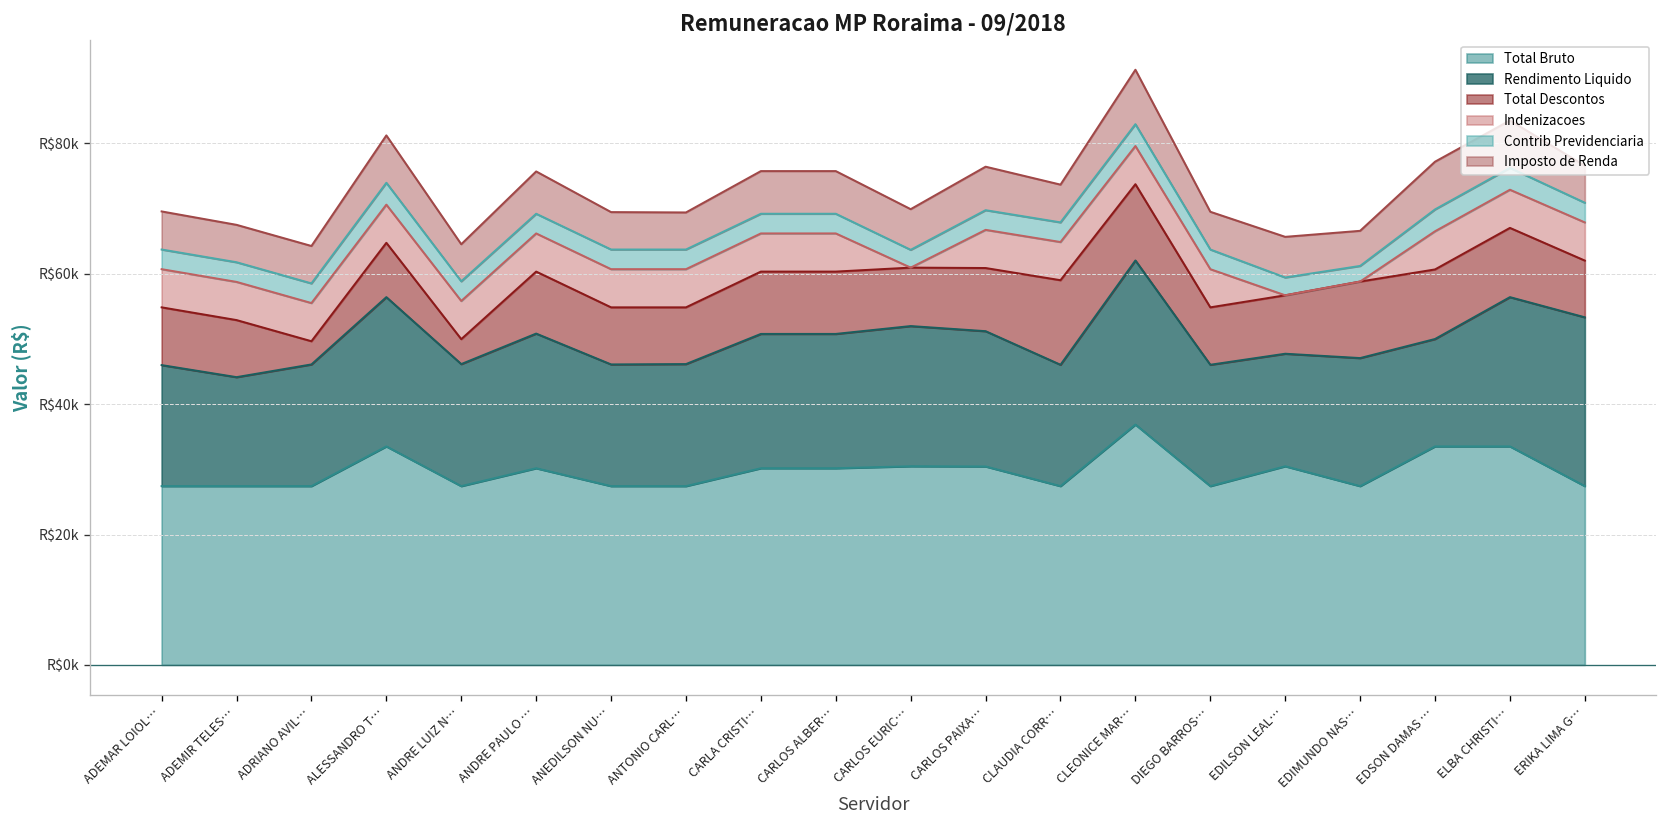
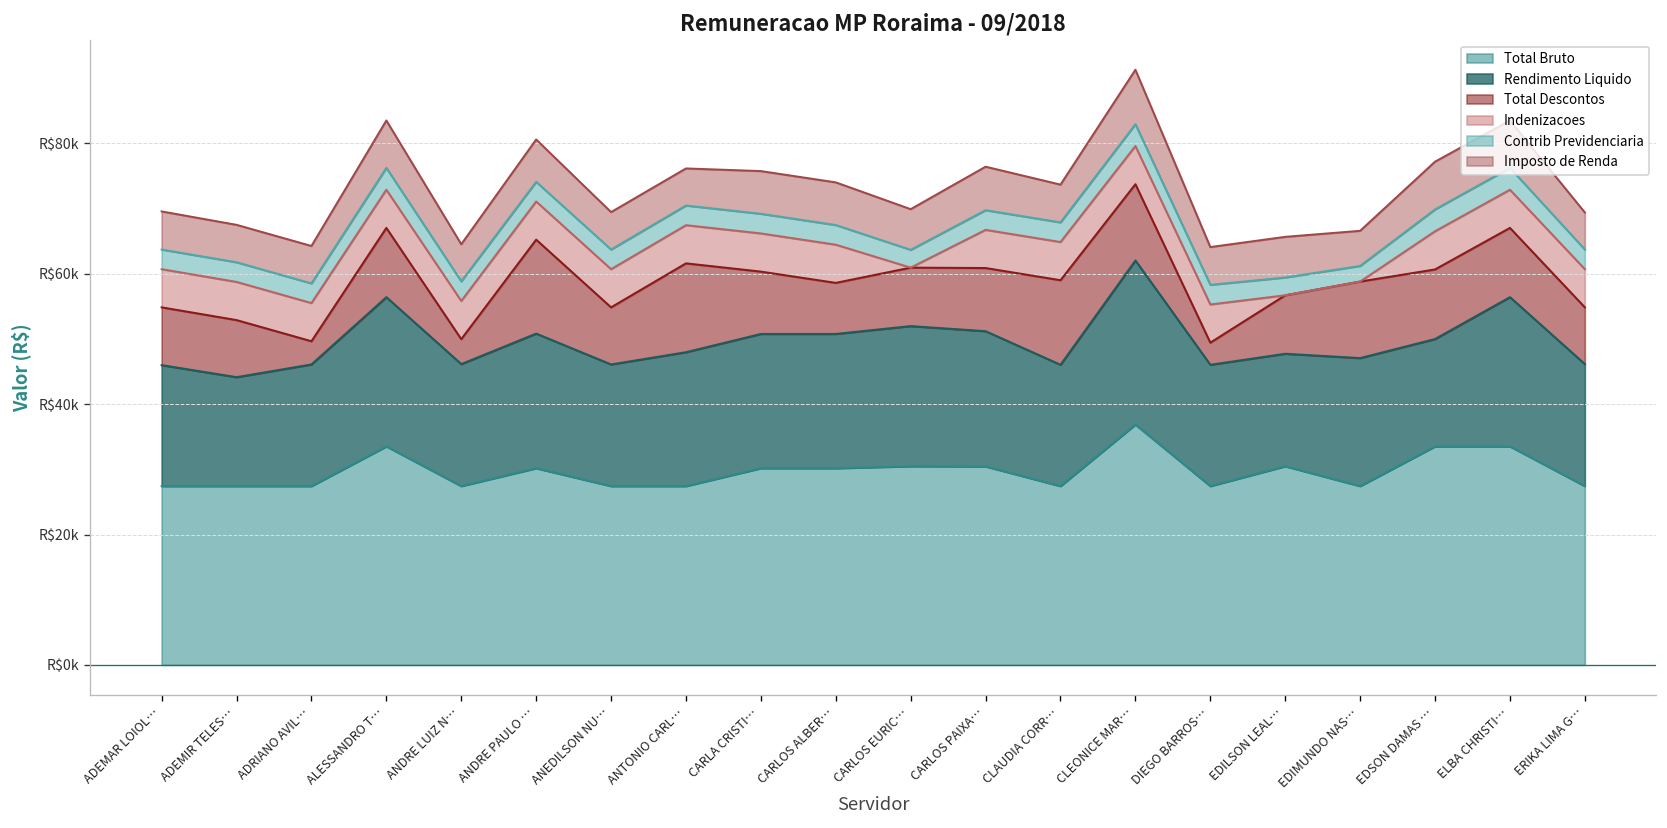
  {
    "Rendimento Liquido": {
      "ADEMAR LOIOL…": "R$19000",
      "ADEMIR TELES…": "R$17000",
      "ADRIANO AVIL…": "R$19000",
      "ALESSANDRO T…": "R$23000",
      "ANDRE LUIZ N…": "R$19000",
      "ANDRE PAULO …": "R$21000",
      "ANEDILSON NU…": "R$19000",
-     "ANTONIO CARL…": "R$19000",
+     "ANTONIO CARL…": "R$21000",
      "CARLA CRISTI…": "R$21000",
      "CARLOS ALBER…": "R$21000",
      "CARLOS EURIC…": "R$22000",
      "CARLOS PAIXA…": "R$21000",
      "CLAUDIA CORR…": "R$19000",
      "CLEONICE MAR…": "R$25000",
      "DIEGO BARROS…": "R$19000",
      "EDILSON LEAL…": "R$17000",
      "EDIMUNDO NAS…": "R$20000",
      "EDSON DAMAS …": "R$16000",
      "ELBA CHRISTI…": "R$23000",
-     "ERIKA LIMA G…": "R$26000"
+     "ERIKA LIMA G…": "R$19000"
    },
    "Total Descontos": {
      "ADEMAR LOIOL…": "R$9000",
      "ADEMIR TELES…": "R$9000",
      "ADRIANO AVIL…": "R$4000",
-     "ALESSANDRO T…": "R$8000",
+     "ALESSANDRO T…": "R$11000",
      "ANDRE LUIZ N…": "R$4000",
-     "ANDRE PAULO …": "R$10000",
+     "ANDRE PAULO …": "R$14000",
      "ANEDILSON NU…": "R$9000",
-     "ANTONIO CARL…": "R$9000",
+     "ANTONIO CARL…": "R$14000",
      "CARLA CRISTI…": "R$10000",
-     "CARLOS ALBER…": "R$10000",
+     "CARLOS ALBER…": "R$8000",
      "CARLOS PAIXA…": "R$10000",
      "CLAUDIA CORR…": "R$13000",
      "CLEONICE MAR…": "R$12000",
-     "DIEGO BARROS…": "R$9000",
+     "DIEGO BARROS…": "R$3000",
      "EDSON DAMAS …": "R$11000",
      "ELBA CHRISTI…": "R$11000",
      "ERIKA LIMA G…": "R$9000"
    }
  }
